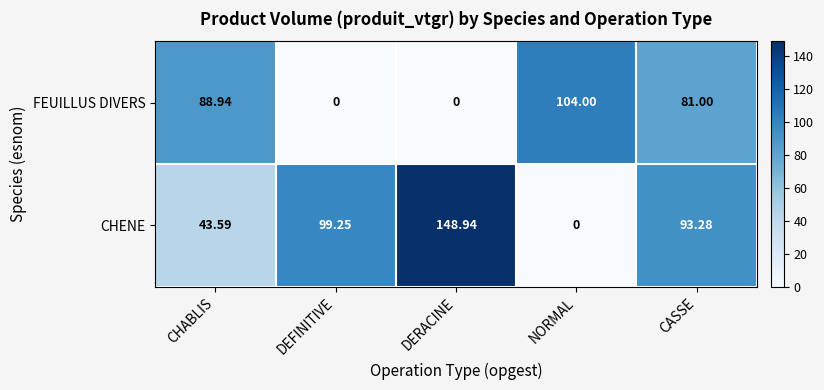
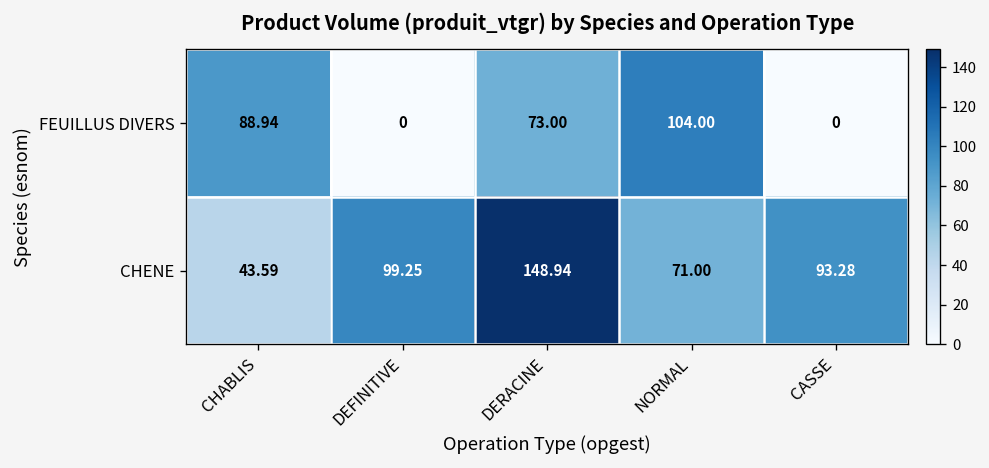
  {
    "FEUILLUS DIVERS": {
      "CHABLIS": 88.94,
      "DEFINITIVE": 0,
-     "DERACINE": 0,
+     "DERACINE": 73.00,
      "NORMAL": 104.00,
-     "CASSE": 81.00
+     "CASSE": 0
    },
    "CHENE": {
      "CHABLIS": 43.59,
      "DEFINITIVE": 99.25,
      "DERACINE": 148.94,
-     "NORMAL": 0,
+     "NORMAL": 71.00,
      "CASSE": 93.28
    }
  }
